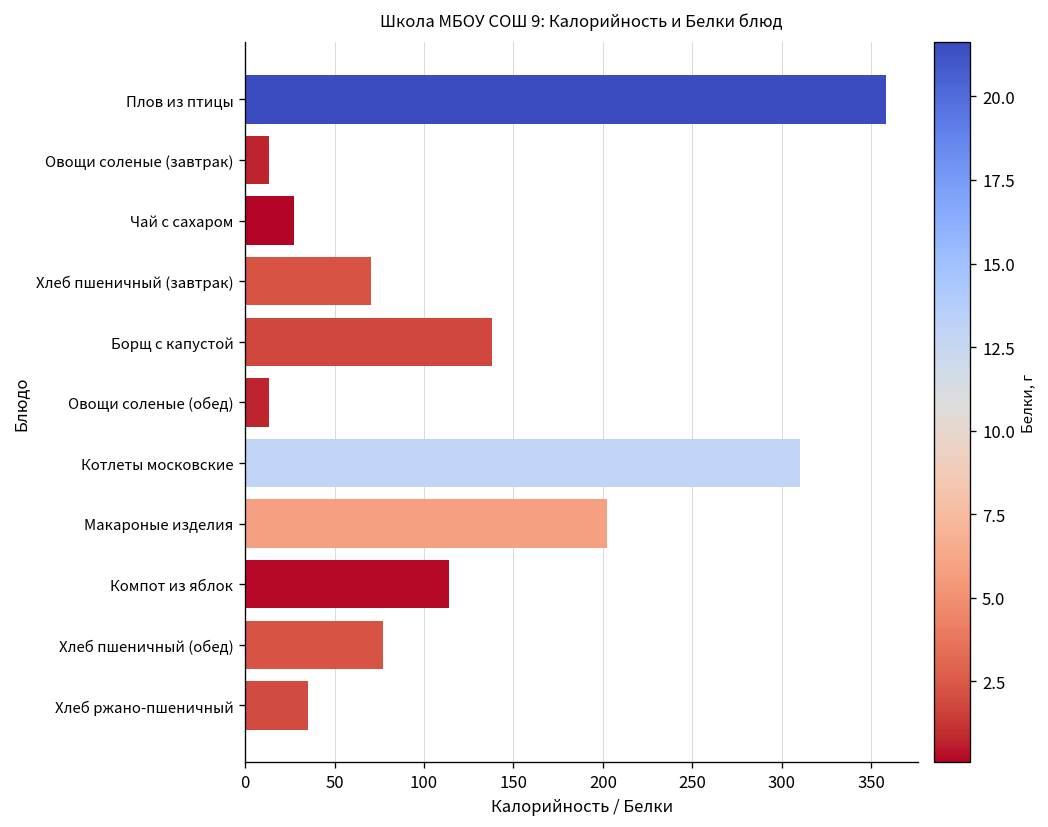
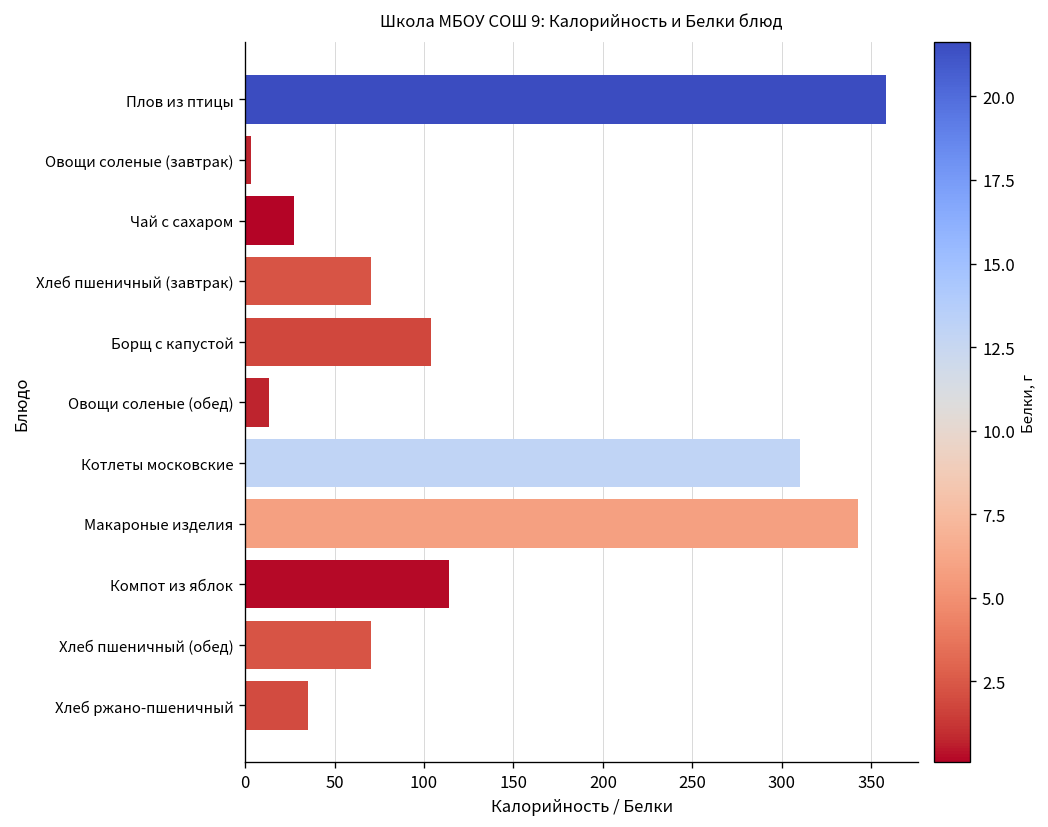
  {
    "Плов из птицы": 358,
-   "Овощи соленые (завтрак)": 13,
+   "Овощи соленые (завтрак)": 3,
    "Чай с сахаром": 27,
    "Хлеб пшеничный (завтрак)": 71,
-   "Борщ с капустой": 138,
+   "Борщ с капустой": 104,
    "Овощи соленые (обед)": 13,
    "Котлеты московские": 311,
-   "Макароные изделия": 202,
+   "Макароные изделия": 343,
    "Компот из яблок": 114,
-   "Хлеб пшеничный (обед)": 77,
+   "Хлеб пшеничный (обед)": 71,
    "Хлеб ржано-пшеничный": 35
  }
